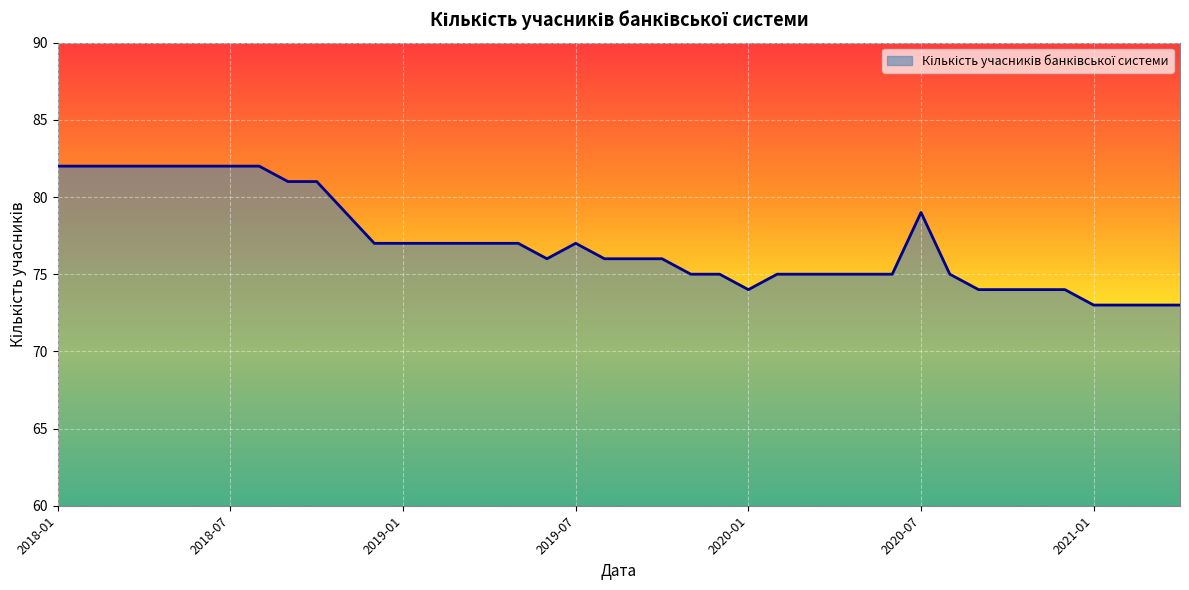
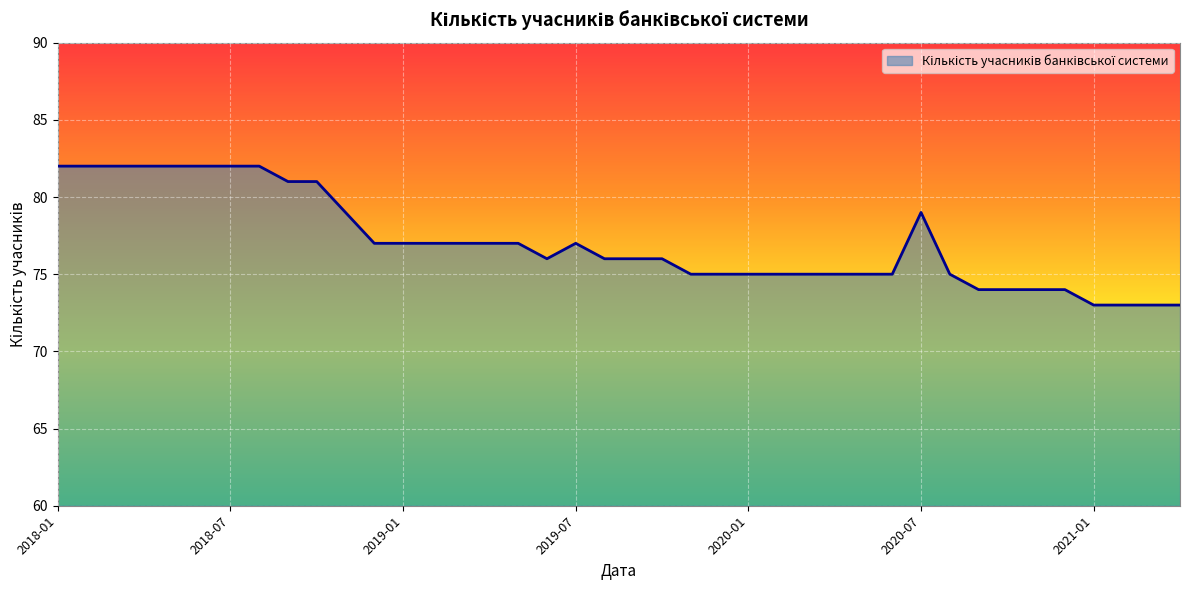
  {
    "2018-01": 82,
    "2018-07": 82,
    "2019-01": 77,
    "2019-07": 77,
-   "2020-01": 74,
+   "2020-01": 75,
    "2020-07": 79,
    "2021-01": 73
  }
